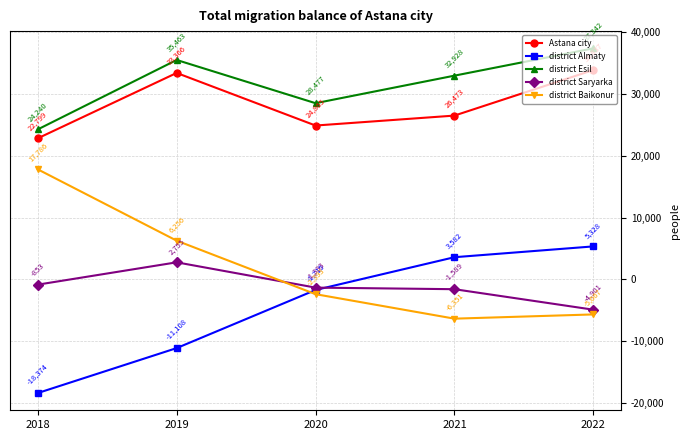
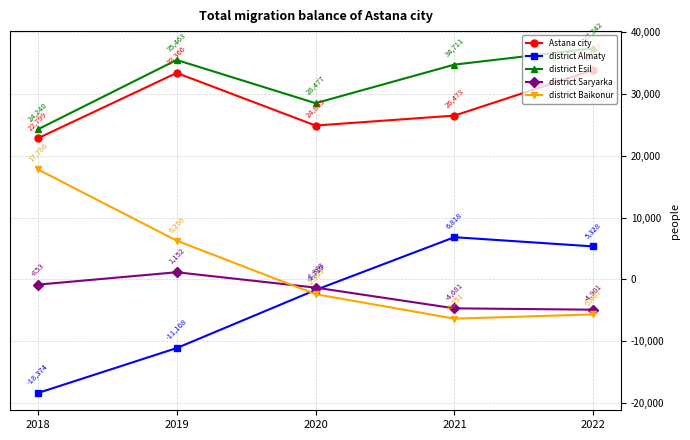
  {
    "Astana city": {
      "2021": "26,473"
    },
    "district Almaty": {
      "2018": "-18,374",
      "2019": "-11,108",
-     "2021": "3,582",
+     "2021": "6,818",
      "2022": "5,328"
    },
    "district Esil": {
      "2020": "28,477",
-     "2021": "32,928"
+     "2021": "34,711"
    },
    "district Saryarka": {
      "2018": "-853",
-     "2019": "2,755",
-     "2021": "-1,589"
+     "2019": "1,152",
+     "2021": "-4,681"
    },
    "district Baikonur": {
      "2018": "17,786",
      "2019": "6,256",
      "2021": "-6,351"
    }
  }
